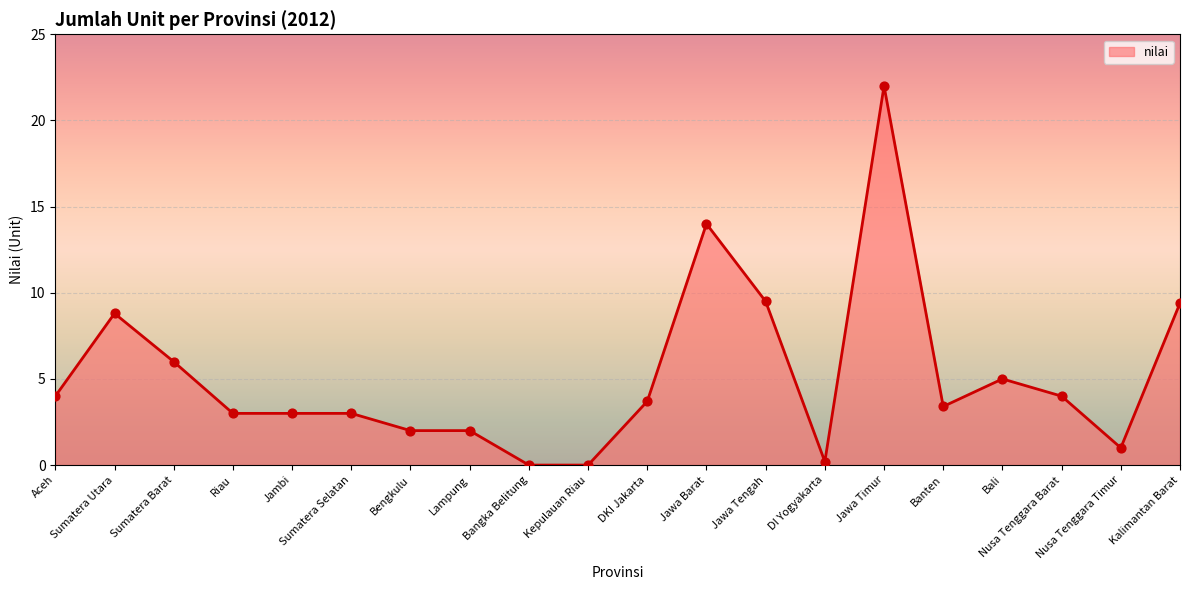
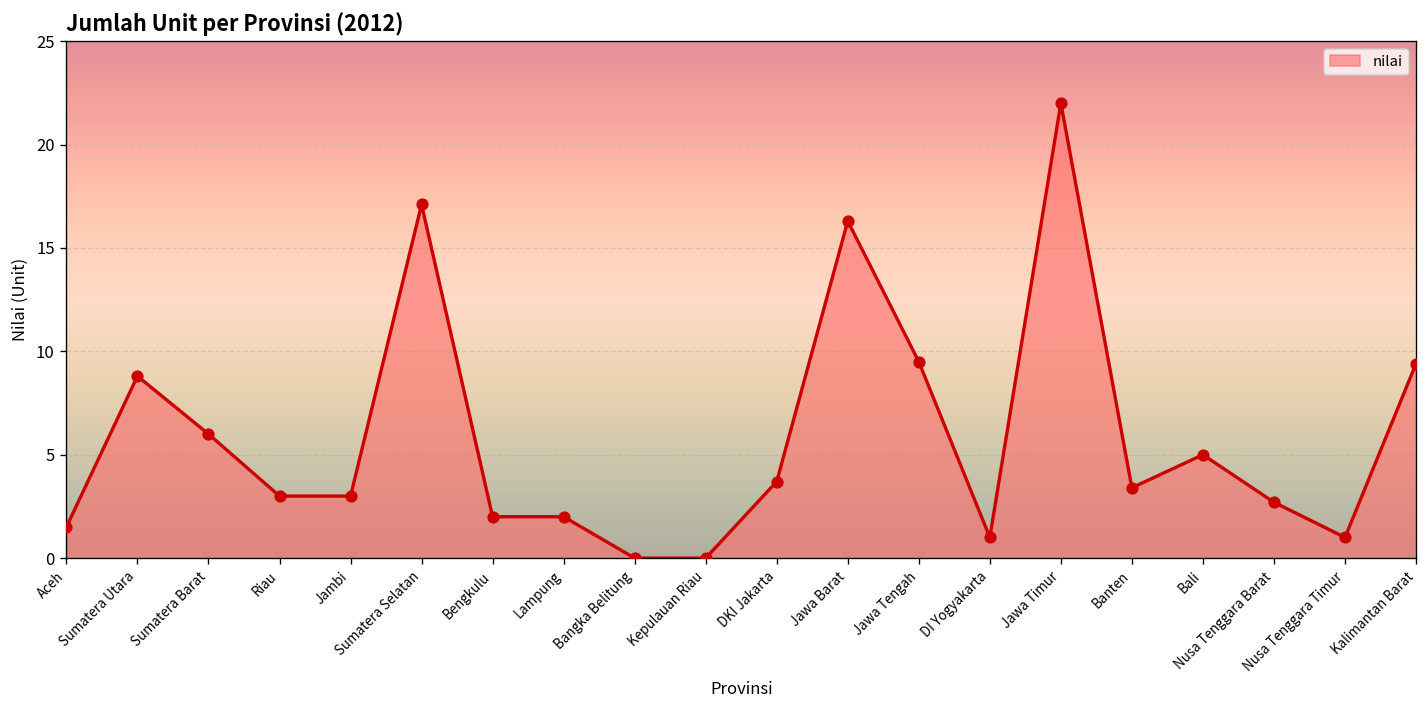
  {
-   "Aceh": 4.0,
+   "Aceh": 1.5,
    "Sumatera Utara": 8.8,
    "Sumatera Barat": 6.0,
    "Riau": 3.0,
    "Jambi": 3.0,
-   "Sumatera Selatan": 3.0,
+   "Sumatera Selatan": 17.1,
    "Bengkulu": 2.0,
    "Lampung": 2.0,
    "Bangka Belitung": 0.0,
    "Kepulauan Riau": 0.0,
    "DKI Jakarta": 3.7,
-   "Jawa Barat": 14.0,
+   "Jawa Barat": 16.3,
    "Jawa Tengah": 9.5,
-   "DI Yogyakarta": 0.2,
+   "DI Yogyakarta": 1.0,
    "Jawa Timur": 22.0,
    "Banten": 3.4,
    "Bali": 5.0,
-   "Nusa Tenggara Barat": 4.0,
+   "Nusa Tenggara Barat": 2.7,
    "Nusa Tenggara Timur": 1.0,
    "Kalimantan Barat": 9.4
  }
